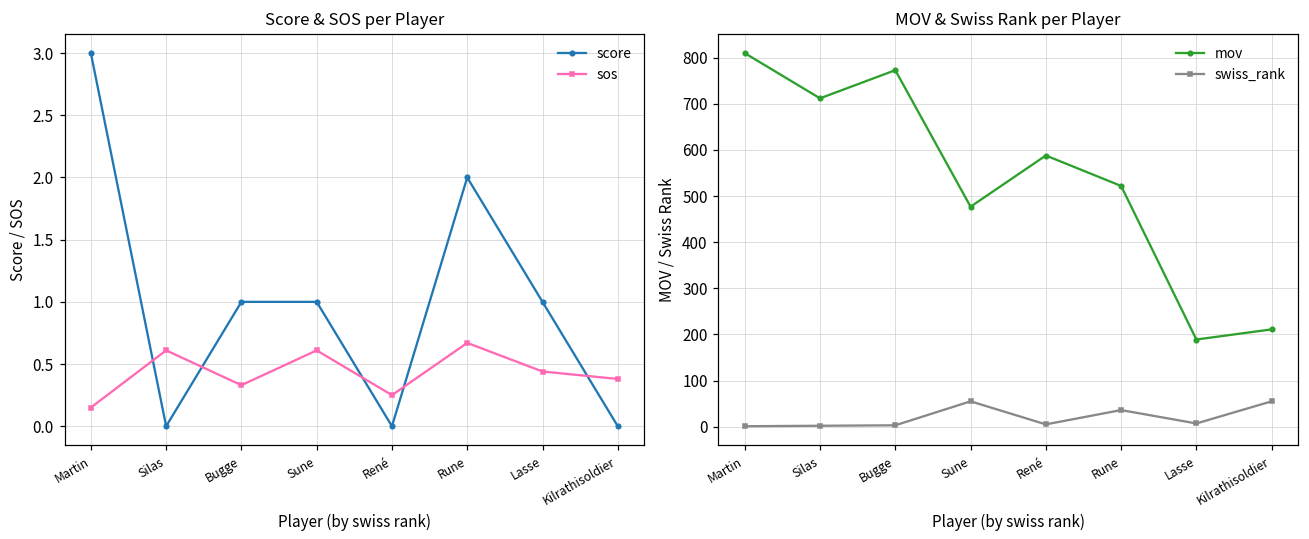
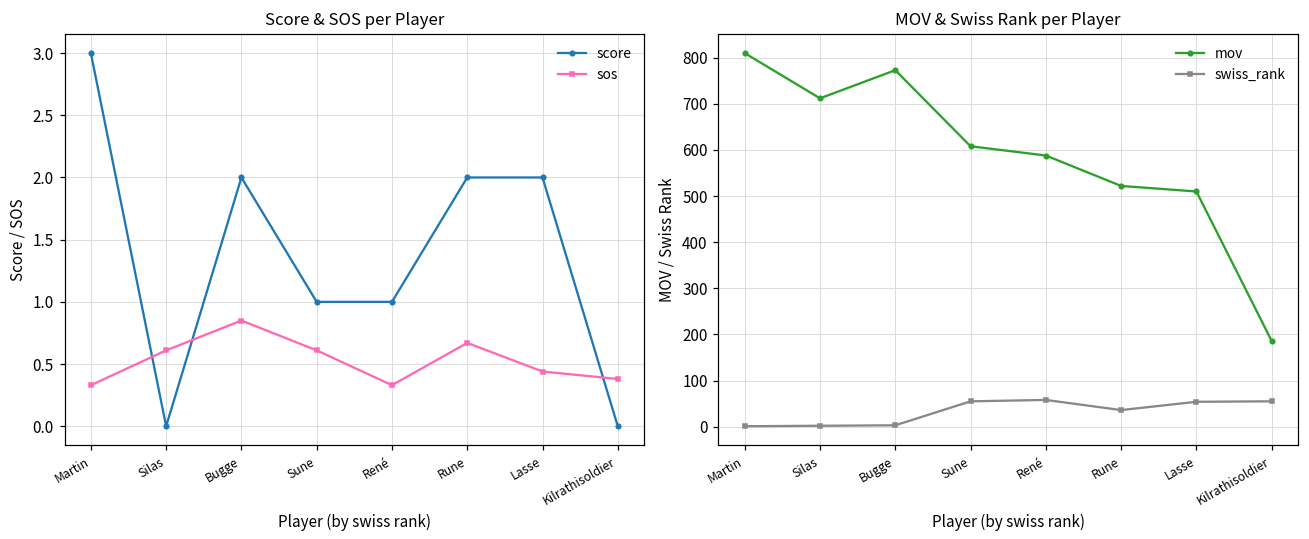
  {
    "Score & SOS per Player": {
      "score": {
        "Martin": 3,
        "Silas": 0,
-       "Bugge": 1,
+       "Bugge": 2,
        "Sune": 1,
-       "René": 0,
+       "René": 1,
        "Rune": 2,
-       "Lasse": 1,
+       "Lasse": 2,
        "Kilrathisoldier": 0
      },
      "sos": {
-       "Martin": 0.15,
+       "Martin": 0.33,
        "Silas": 0.61,
-       "Bugge": 0.33,
+       "Bugge": 0.85,
        "Sune": 0.61,
-       "René": 0.25,
+       "René": 0.33,
        "Rune": 0.67,
        "Lasse": 0.44,
        "Kilrathisoldier": 0.38
      }
    },
    "MOV & Swiss Rank per Player": {
      "mov": {
        "Martin": 810,
        "Silas": 710,
        "Bugge": 770,
-       "Sune": 480,
+       "Sune": 610,
        "René": 590,
        "Rune": 520,
-       "Lasse": 190,
-       "Kilrathisoldier": 210
+       "Lasse": 510,
+       "Kilrathisoldier": 190
      },
      "swiss_rank": {
        "Martin": 0,
        "Silas": 0,
        "Bugge": 0,
        "Sune": 60,
-       "René": 10,
+       "René": 60,
        "Rune": 40,
-       "Lasse": 10,
+       "Lasse": 50,
        "Kilrathisoldier": 60
      }
    }
  }
